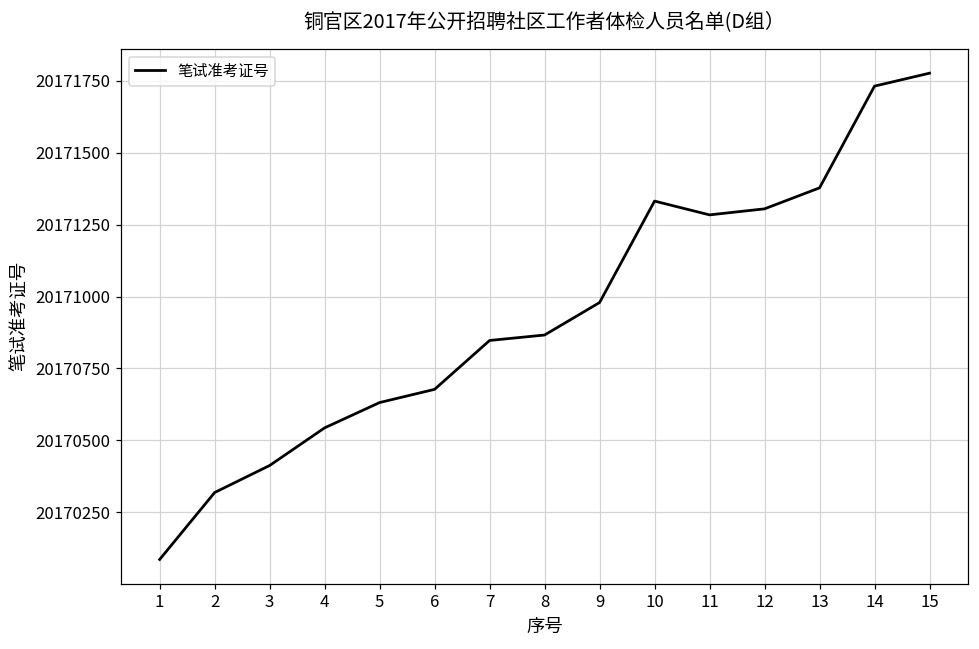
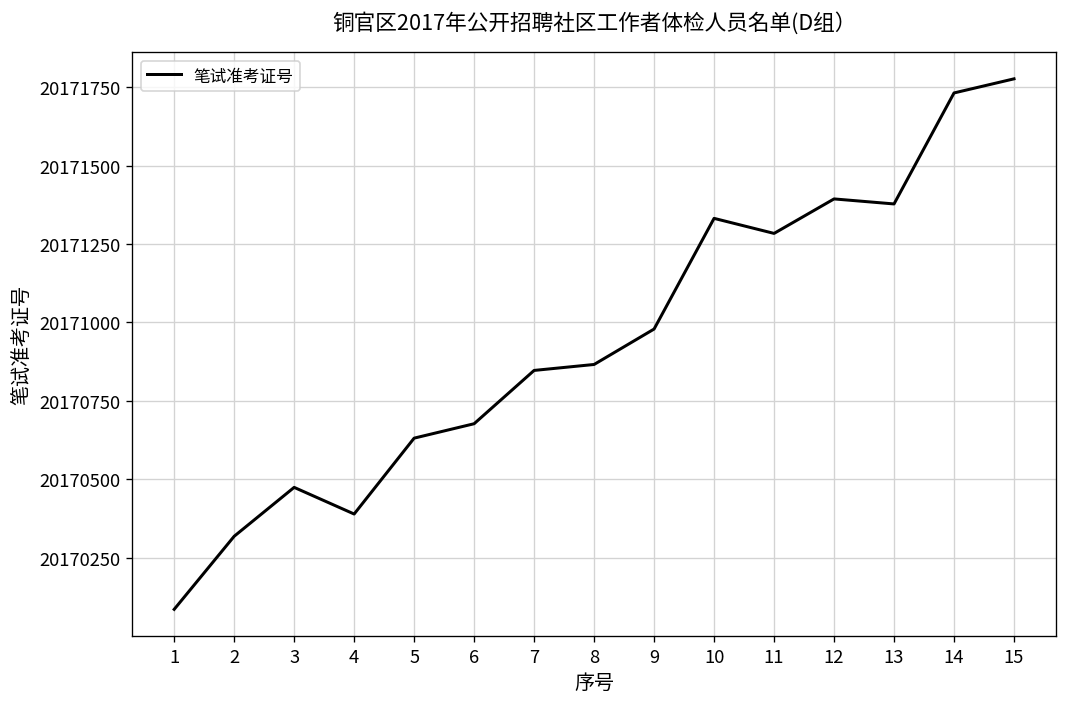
  {
    "1": 20170090,
    "2": 20170320,
-   "3": 20170410,
-   "4": 20170540,
+   "3": 20170470,
+   "4": 20170390,
    "5": 20170630,
    "6": 20170680,
    "7": 20170850,
    "8": 20170870,
    "9": 20170980,
    "10": 20171330,
    "11": 20171280,
-   "12": 20171310,
+   "12": 20171390,
    "13": 20171380,
    "14": 20171730,
    "15": 20171780
  }
